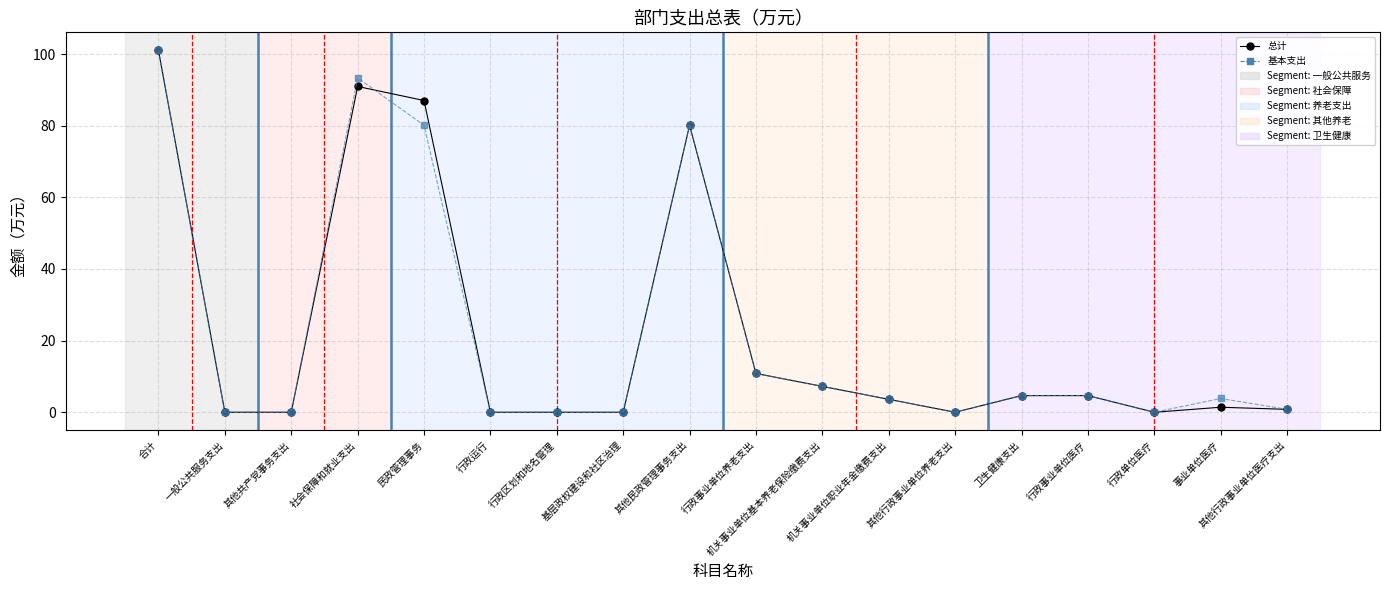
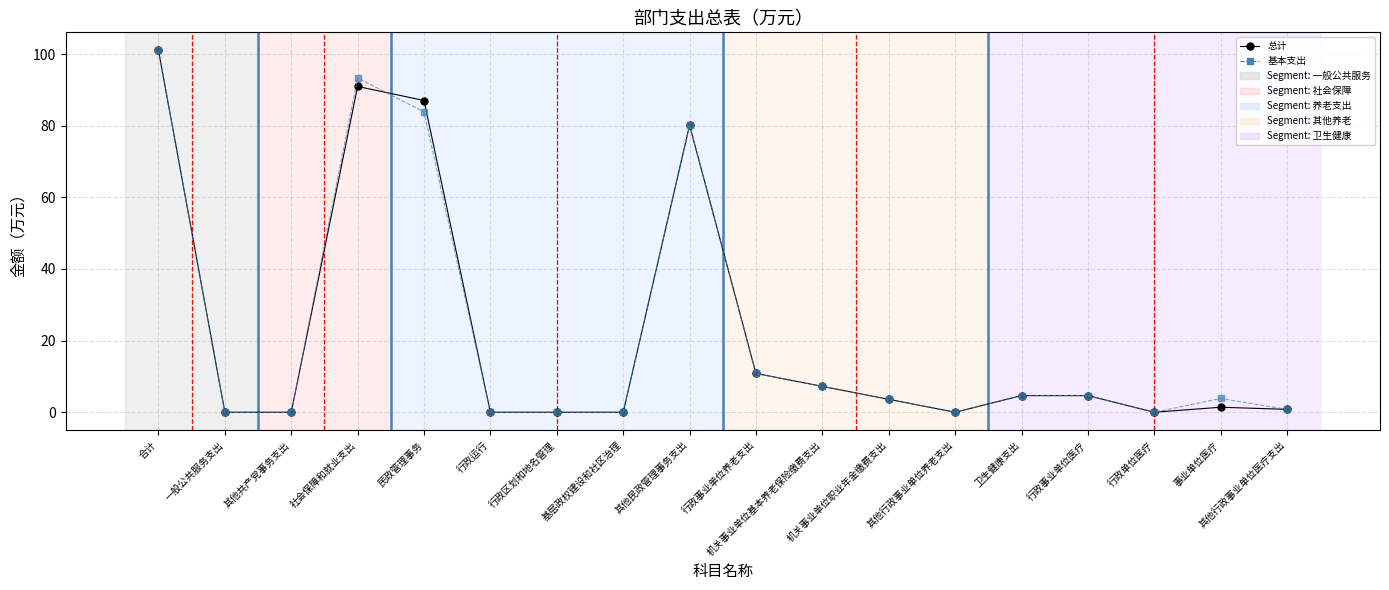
  {
    "总计": {
      "社会保障和就业支出": 91,
      "民政管理事务": 87,
      "事业单位医疗": 1
    },
    "基本支出": {
      "社会保障和就业支出": 93,
-     "民政管理事务": 80,
+     "民政管理事务": 84,
      "事业单位医疗": 4
    }
  }
